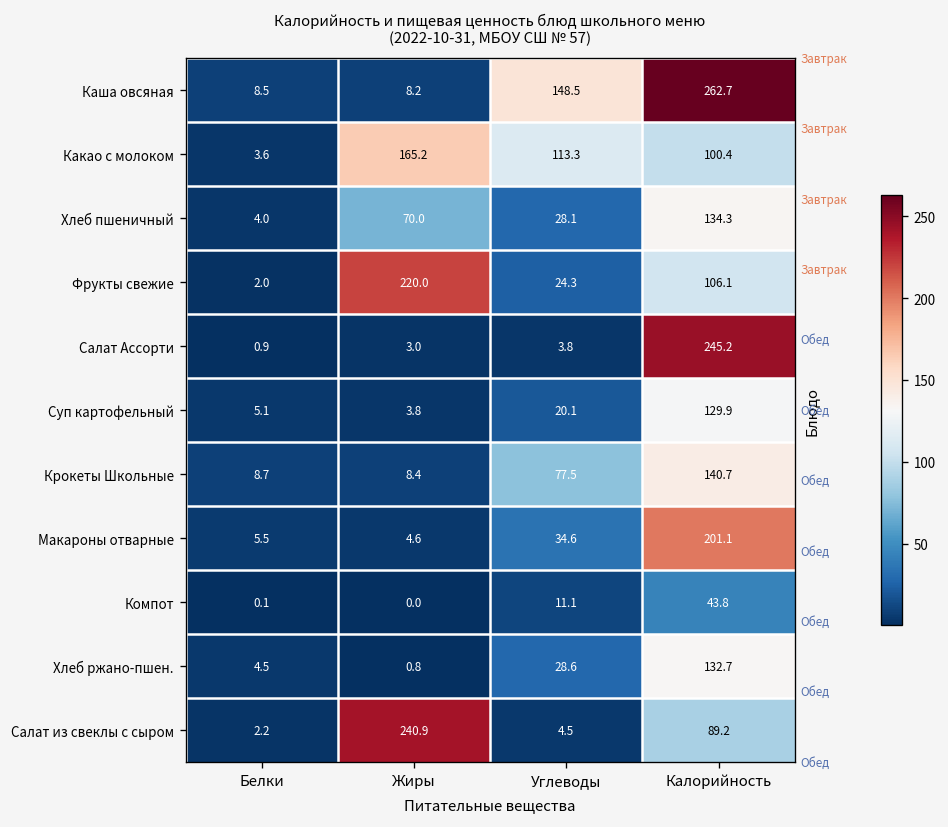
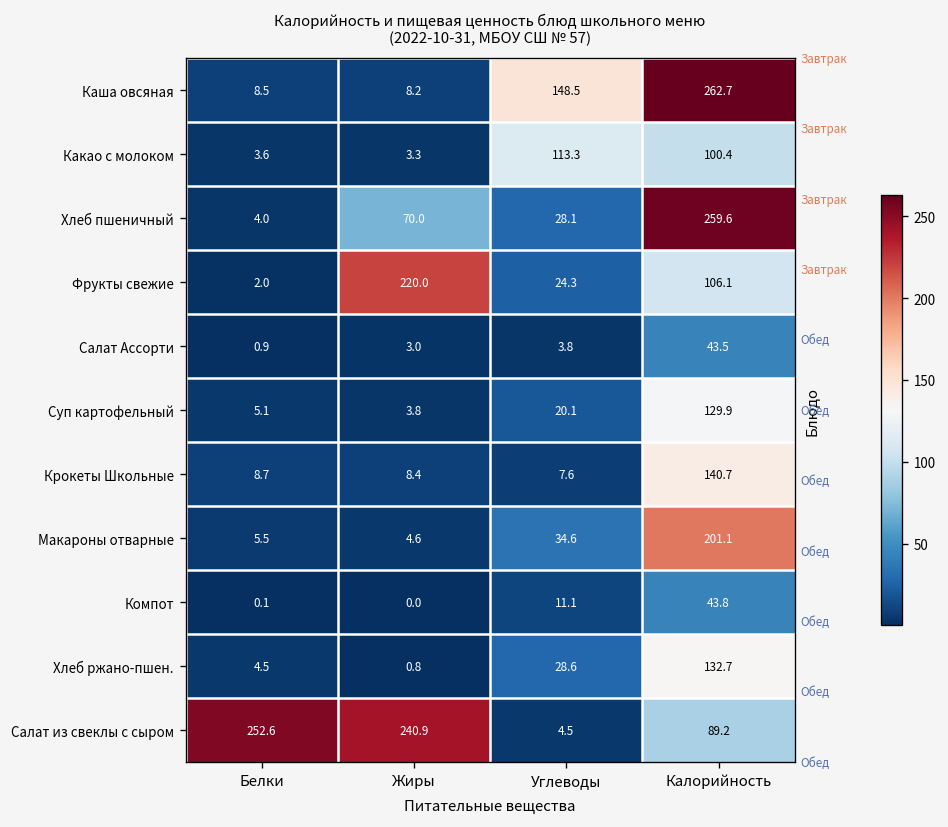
  {
    "Каша овсяная": {
      "Белки": 8.5,
      "Жиры": 8.2,
      "Углеводы": 148.5,
      "Калорийность": 262.7
    },
    "Какао с молоком": {
      "Белки": 3.6,
-     "Жиры": 165.2,
+     "Жиры": 3.3,
      "Углеводы": 113.3,
      "Калорийность": 100.4
    },
    "Хлеб пшеничный": {
      "Белки": 4.0,
      "Жиры": 70.0,
      "Углеводы": 28.1,
-     "Калорийность": 134.3
+     "Калорийность": 259.6
    },
    "Фрукты свежие": {
      "Белки": 2.0,
      "Жиры": 220.0,
      "Углеводы": 24.3,
      "Калорийность": 106.1
    },
    "Салат Ассорти": {
      "Белки": 0.9,
      "Жиры": 3.0,
      "Углеводы": 3.8,
-     "Калорийность": 245.2
+     "Калорийность": 43.5
    },
    "Суп картофельный": {
      "Белки": 5.1,
      "Жиры": 3.8,
      "Углеводы": 20.1,
      "Калорийность": 129.9
    },
    "Крокеты Школьные": {
      "Белки": 8.7,
      "Жиры": 8.4,
-     "Углеводы": 77.5,
+     "Углеводы": 7.6,
      "Калорийность": 140.7
    },
    "Макароны отварные": {
      "Белки": 5.5,
      "Жиры": 4.6,
      "Углеводы": 34.6,
      "Калорийность": 201.1
    },
    "Компот": {
      "Белки": 0.1,
      "Жиры": 0.0,
      "Углеводы": 11.1,
      "Калорийность": 43.8
    },
    "Хлеб ржано-пшен.": {
      "Белки": 4.5,
      "Жиры": 0.8,
      "Углеводы": 28.6,
      "Калорийность": 132.7
    },
    "Салат из свеклы с сыром": {
-     "Белки": 2.2,
+     "Белки": 252.6,
      "Жиры": 240.9,
      "Углеводы": 4.5,
      "Калорийность": 89.2
    }
  }
